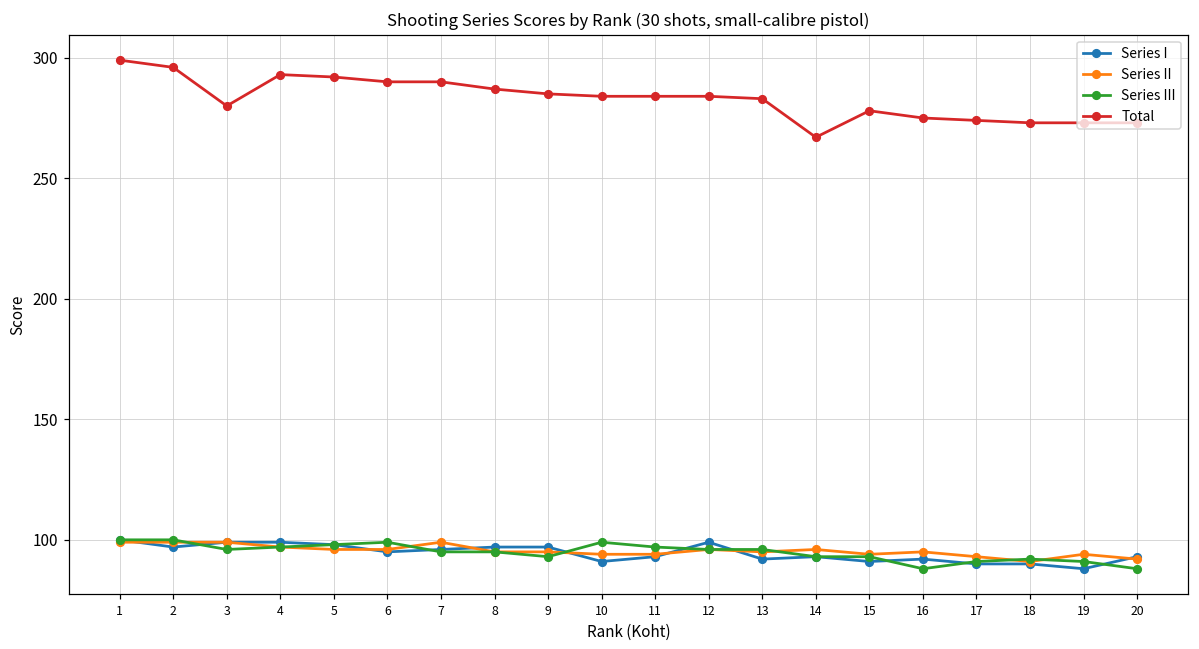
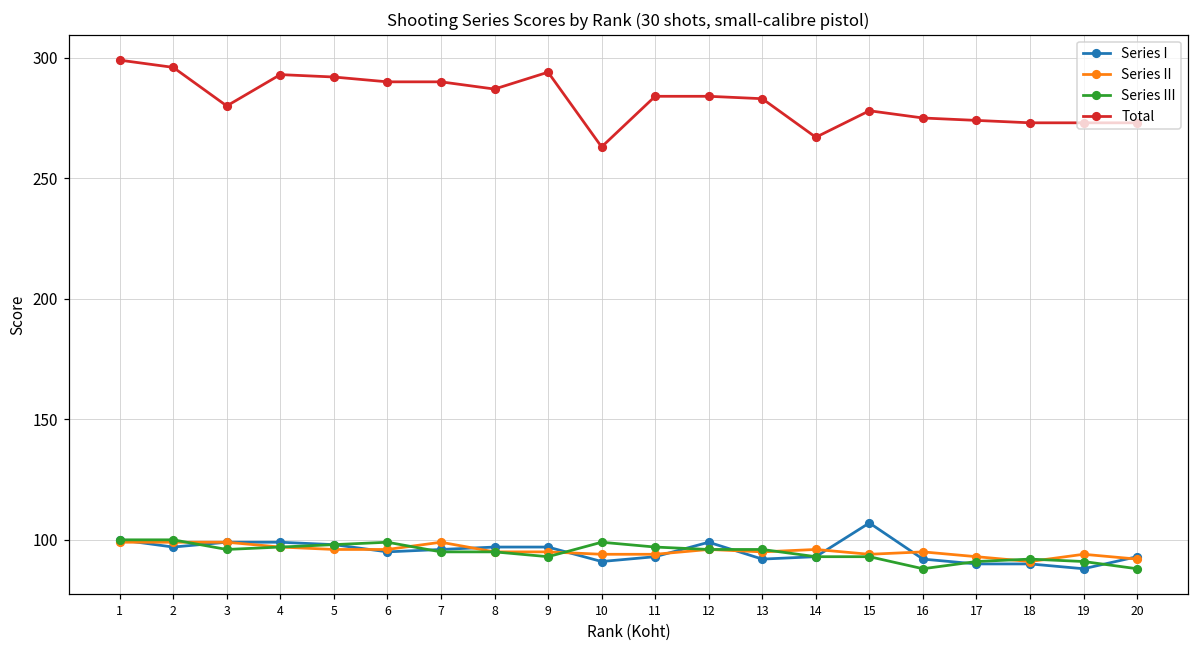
  {
    "Series I": {
      "2": 97,
      "4": 99,
      "8": 97,
      "9": 97,
      "10": 91,
      "12": 99,
      "13": 92,
-     "15": 91,
+     "15": 107,
      "16": 92,
      "19": 88
    },
    "Series II": {
      "5": 96,
      "7": 99,
      "9": 95,
      "10": 94,
      "14": 96,
      "16": 95,
      "17": 93,
      "19": 94
    },
    "Series III": {
      "3": 96,
      "6": 99,
      "9": 93,
      "10": 99,
      "11": 97,
      "16": 88,
      "19": 91,
      "20": 88
    },
    "Total": {
      "1": 299,
      "2": 296,
      "3": 280,
      "4": 293,
      "5": 292,
      "6": 290,
      "7": 290,
      "8": 287,
-     "9": 285,
-     "10": 284,
+     "9": 294,
+     "10": 263,
      "11": 284,
      "12": 284,
      "13": 283,
      "14": 267,
      "15": 278,
      "16": 275,
      "17": 274,
      "18": 273
    }
  }
